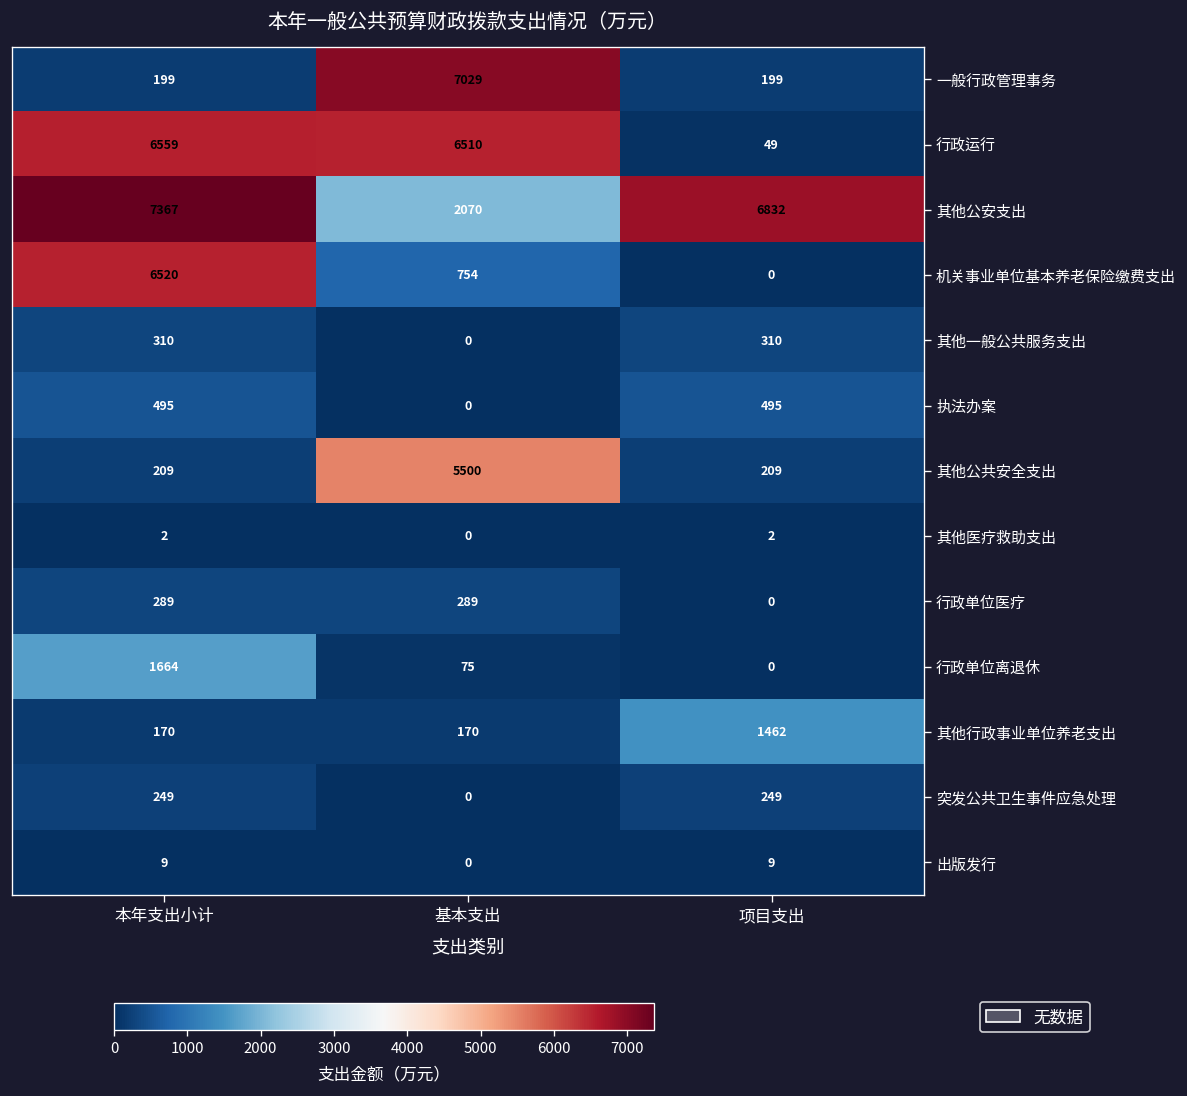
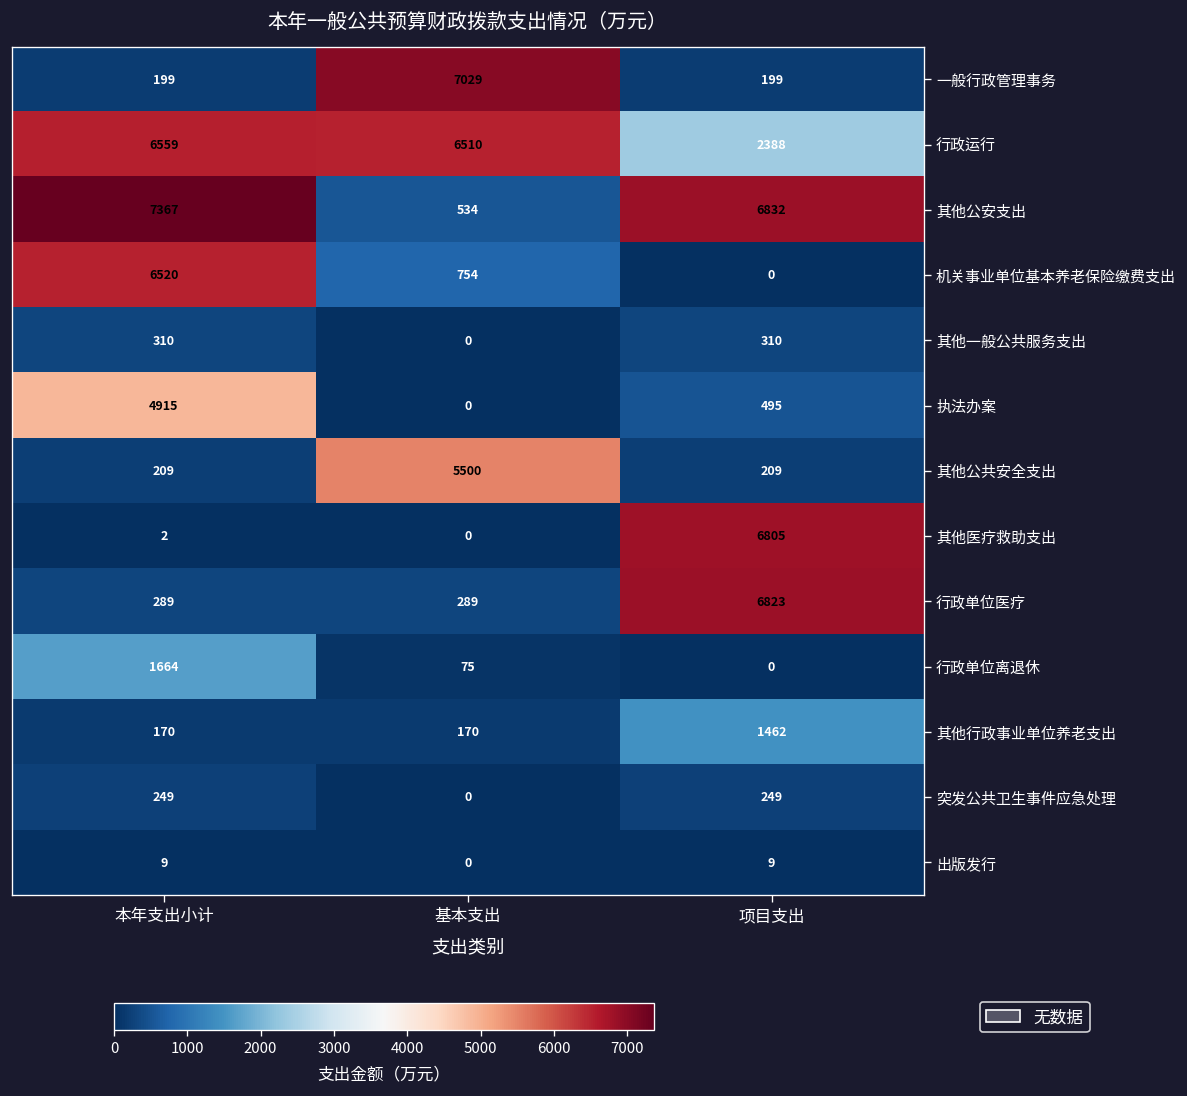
  {
    "一般行政管理事务": {
      "本年支出小计": 199,
      "基本支出": 7029,
      "项目支出": 199
    },
    "行政运行": {
      "本年支出小计": 6559,
      "基本支出": 6510,
-     "项目支出": 49
+     "项目支出": 2388
    },
    "其他公安支出": {
      "本年支出小计": 7367,
-     "基本支出": 2070,
+     "基本支出": 534,
      "项目支出": 6832
    },
    "机关事业单位基本养老保险缴费支出": {
      "本年支出小计": 6520,
      "基本支出": 754,
      "项目支出": 0
    },
    "其他一般公共服务支出": {
      "本年支出小计": 310,
      "基本支出": 0,
      "项目支出": 310
    },
    "执法办案": {
-     "本年支出小计": 495,
+     "本年支出小计": 4915,
      "基本支出": 0,
      "项目支出": 495
    },
    "其他公共安全支出": {
      "本年支出小计": 209,
      "基本支出": 5500,
      "项目支出": 209
    },
    "其他医疗救助支出": {
      "本年支出小计": 2,
      "基本支出": 0,
-     "项目支出": 2
+     "项目支出": 6805
    },
    "行政单位医疗": {
      "本年支出小计": 289,
      "基本支出": 289,
-     "项目支出": 0
+     "项目支出": 6823
    },
    "行政单位离退休": {
      "本年支出小计": 1664,
      "基本支出": 75,
      "项目支出": 0
    },
    "其他行政事业单位养老支出": {
      "本年支出小计": 170,
      "基本支出": 170,
      "项目支出": 1462
    },
    "突发公共卫生事件应急处理": {
      "本年支出小计": 249,
      "基本支出": 0,
      "项目支出": 249
    },
    "出版发行": {
      "本年支出小计": 9,
      "基本支出": 0,
      "项目支出": 9
    }
  }
